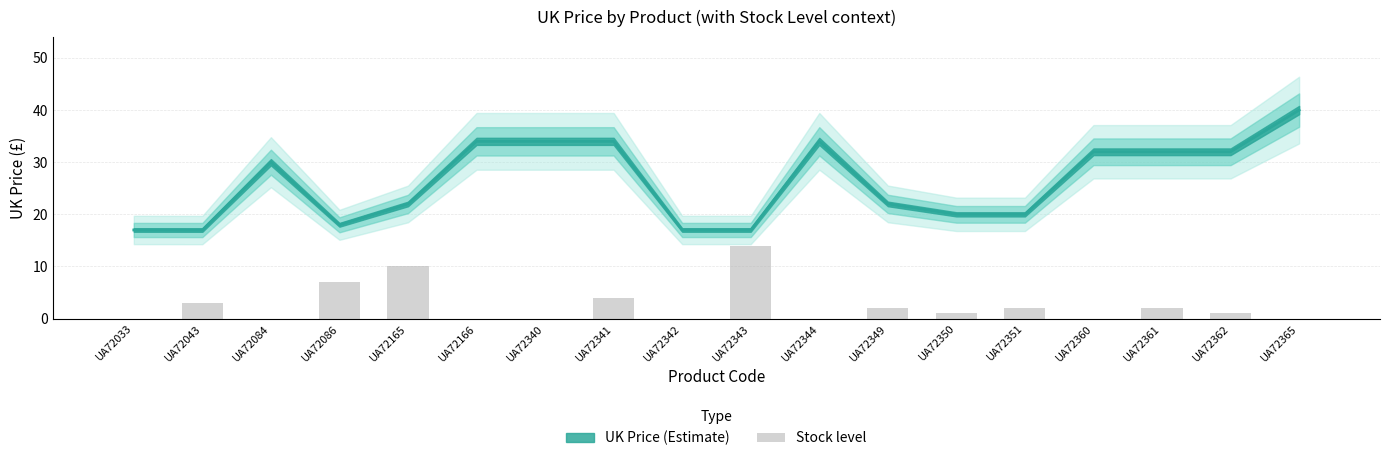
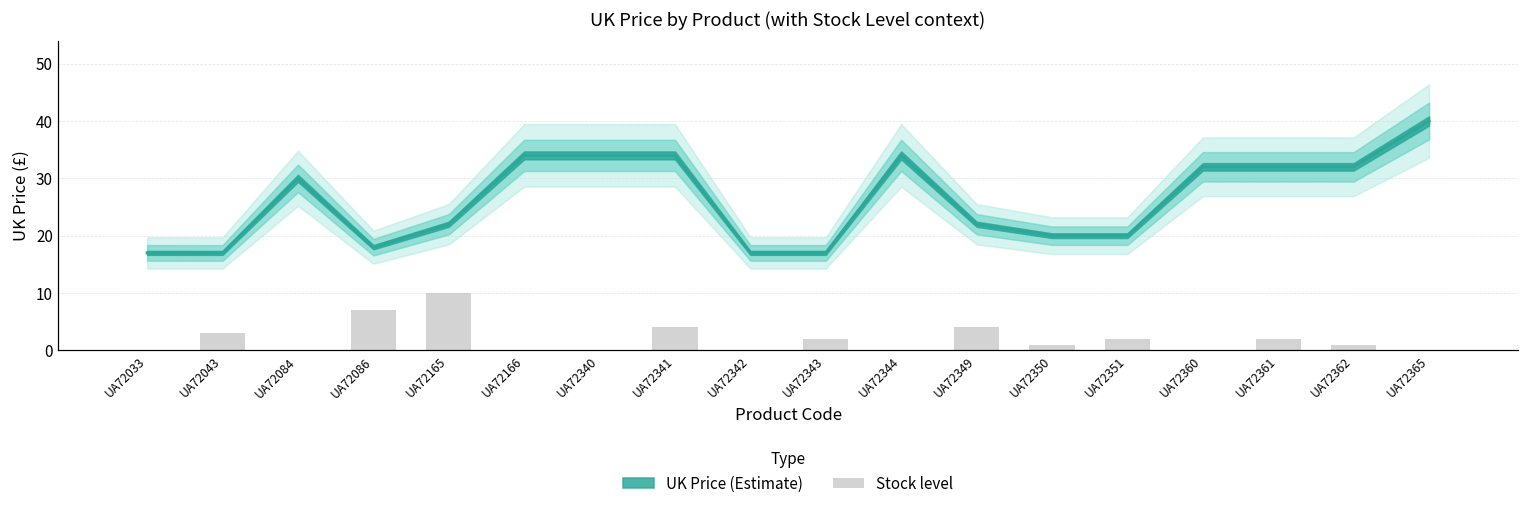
  {
    "Stock level": {
      "UA72033": 0,
      "UA72043": 3,
      "UA72084": 0,
      "UA72086": 7,
      "UA72165": 10,
      "UA72166": 0,
      "UA72340": 0,
      "UA72341": 4,
      "UA72342": 0,
-     "UA72343": 14,
+     "UA72343": 2,
      "UA72344": 0,
-     "UA72349": 2,
+     "UA72349": 4,
      "UA72350": 1,
      "UA72351": 2,
      "UA72360": 0,
      "UA72361": 2,
      "UA72362": 1,
      "UA72365": 0
    }
  }
